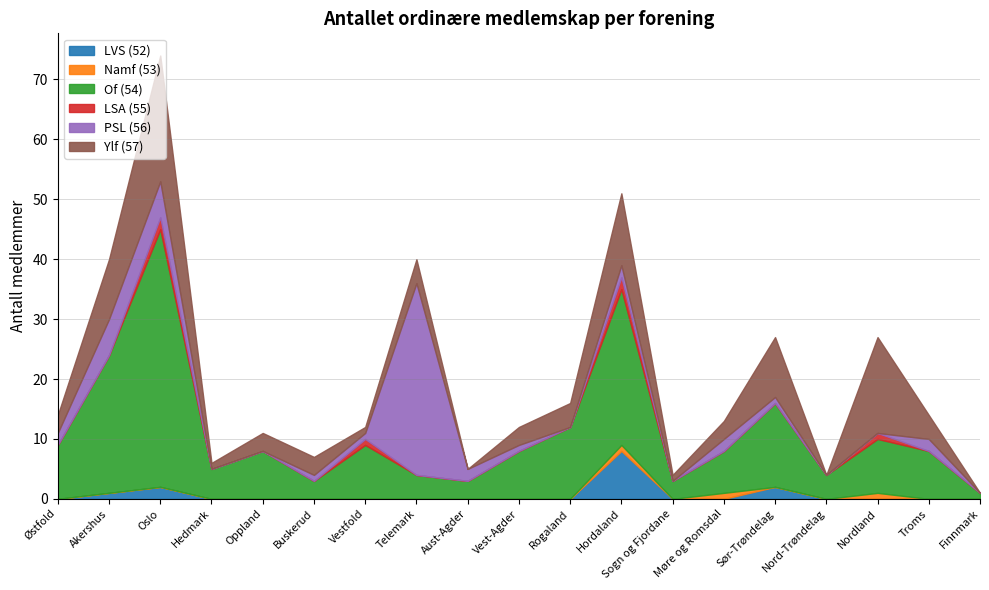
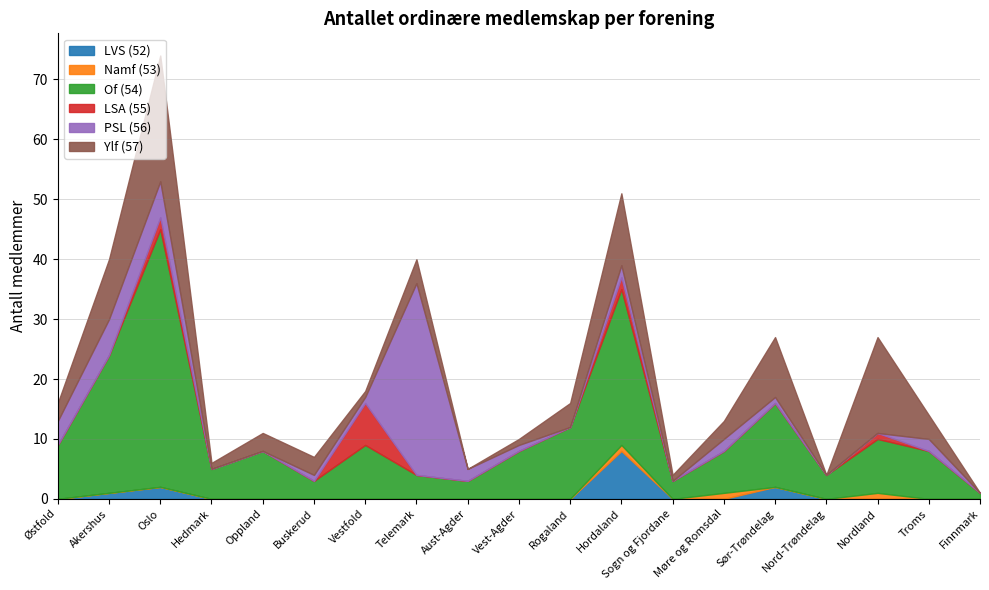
  {
    "LVS (52)": {
      "Hordaland": 8,
      "Møre og Romsdal": 0,
      "Nordland": 0
    },
    "Of (54)": {
      "Oslo": 43,
      "Vestfold": 9,
      "Hordaland": 26,
      "Nordland": 9
    },
    "LSA (55)": {
      "Oslo": 2,
-     "Vestfold": 1,
+     "Vestfold": 7,
      "Hordaland": 2
    },
    "PSL (56)": {
-     "Østfold": 2,
+     "Østfold": 4,
      "Akershus": 6,
      "Oslo": 6,
      "Buskerud": 1,
      "Vestfold": 1,
      "Telemark": 32,
      "Vest-Agder": 1,
      "Hordaland": 2,
      "Møre og Romsdal": 2,
      "Sør-Trøndelag": 1,
      "Troms": 2
    },
    "Ylf (57)": {
      "Østfold": 3,
      "Akershus": 10,
      "Hedmark": 1,
      "Oppland": 3,
      "Buskerud": 3,
      "Vestfold": 1,
      "Telemark": 4,
-     "Vest-Agder": 3,
+     "Vest-Agder": 1,
      "Rogaland": 4,
      "Hordaland": 12,
      "Sogn og Fjordane": 1,
      "Møre og Romsdal": 3,
      "Sør-Trøndelag": 10,
      "Nordland": 16,
      "Troms": 4
    }
  }
